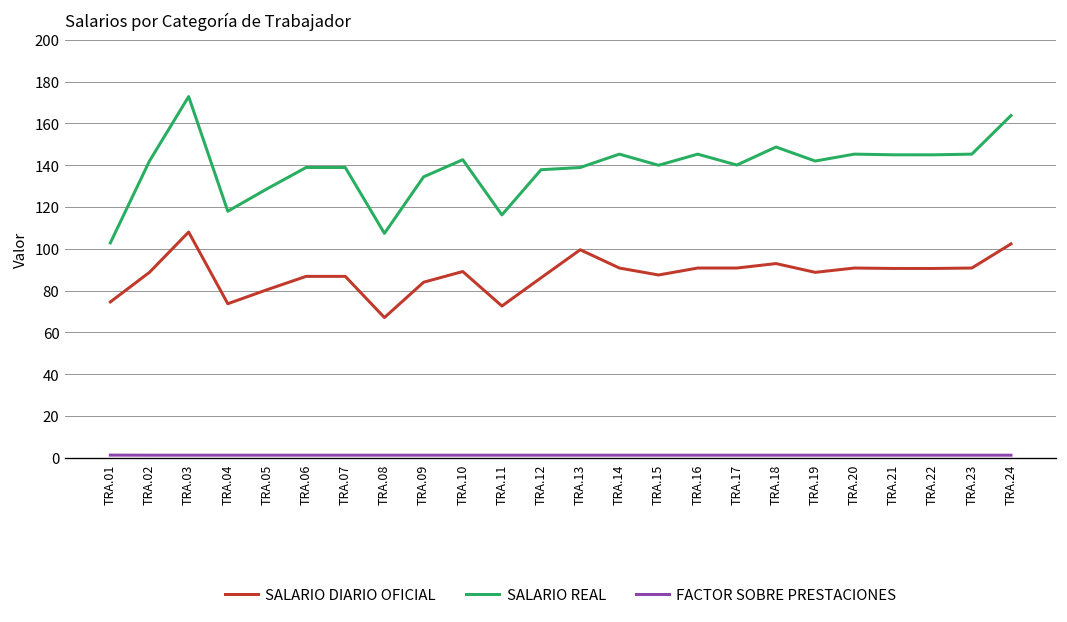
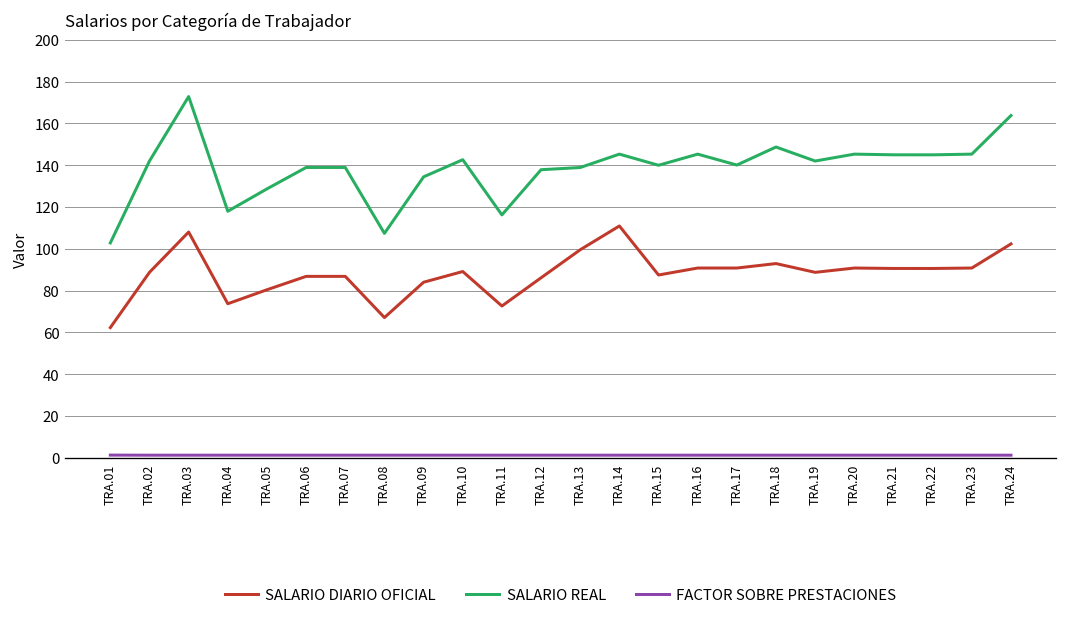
  {
    "SALARIO DIARIO OFICIAL": {
-     "TRA.01": 75,
+     "TRA.01": 62,
      "TRA.02": 89,
      "TRA.03": 108,
      "TRA.04": 74,
      "TRA.05": 80,
      "TRA.06": 87,
      "TRA.07": 87,
      "TRA.08": 67,
      "TRA.09": 84,
      "TRA.10": 89,
      "TRA.11": 73,
      "TRA.12": 86,
      "TRA.13": 100,
-     "TRA.14": 91,
+     "TRA.14": 111,
      "TRA.15": 88,
      "TRA.16": 91,
      "TRA.17": 91,
      "TRA.18": 93,
      "TRA.19": 89,
      "TRA.20": 91,
      "TRA.21": 91,
      "TRA.22": 91,
      "TRA.23": 91,
      "TRA.24": 102
    },
    "SALARIO REAL": {
      "TRA.01": 103,
      "TRA.02": 142,
      "TRA.03": 173,
      "TRA.04": 118,
      "TRA.05": 129,
      "TRA.06": 139,
      "TRA.07": 139,
      "TRA.08": 107,
      "TRA.09": 134,
      "TRA.10": 143,
      "TRA.11": 116,
      "TRA.12": 138,
      "TRA.13": 139,
      "TRA.14": 145,
      "TRA.15": 140,
      "TRA.16": 145,
      "TRA.17": 140,
      "TRA.18": 149,
      "TRA.19": 142,
      "TRA.20": 145,
      "TRA.21": 145,
      "TRA.22": 145,
      "TRA.23": 145,
      "TRA.24": 164
    },
    "FACTOR SOBRE PRESTACIONES": {
      "TRA.01": 1,
      "TRA.02": 1,
      "TRA.03": 1,
      "TRA.04": 1,
      "TRA.05": 1,
      "TRA.06": 1,
      "TRA.07": 1,
      "TRA.08": 1,
      "TRA.09": 1,
      "TRA.10": 1,
      "TRA.11": 1,
      "TRA.12": 1,
      "TRA.13": 1,
      "TRA.14": 1,
      "TRA.15": 1,
      "TRA.16": 1,
      "TRA.17": 1,
      "TRA.18": 1,
      "TRA.19": 1,
      "TRA.20": 1,
      "TRA.21": 1,
      "TRA.22": 1,
      "TRA.23": 1,
      "TRA.24": 1
    }
  }
